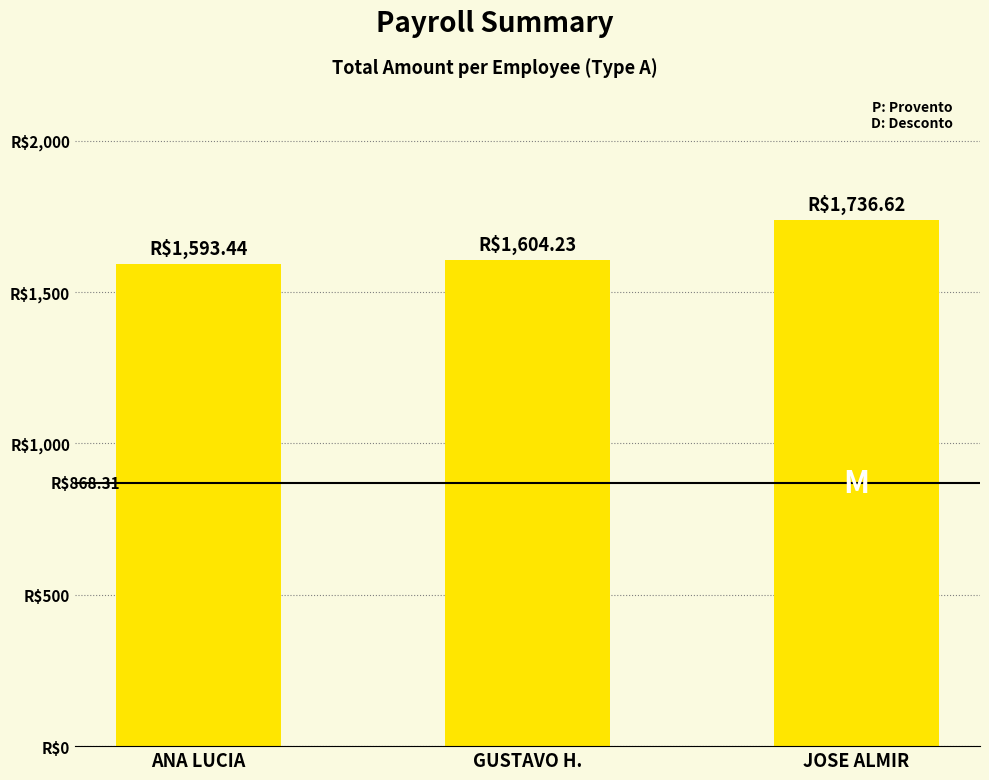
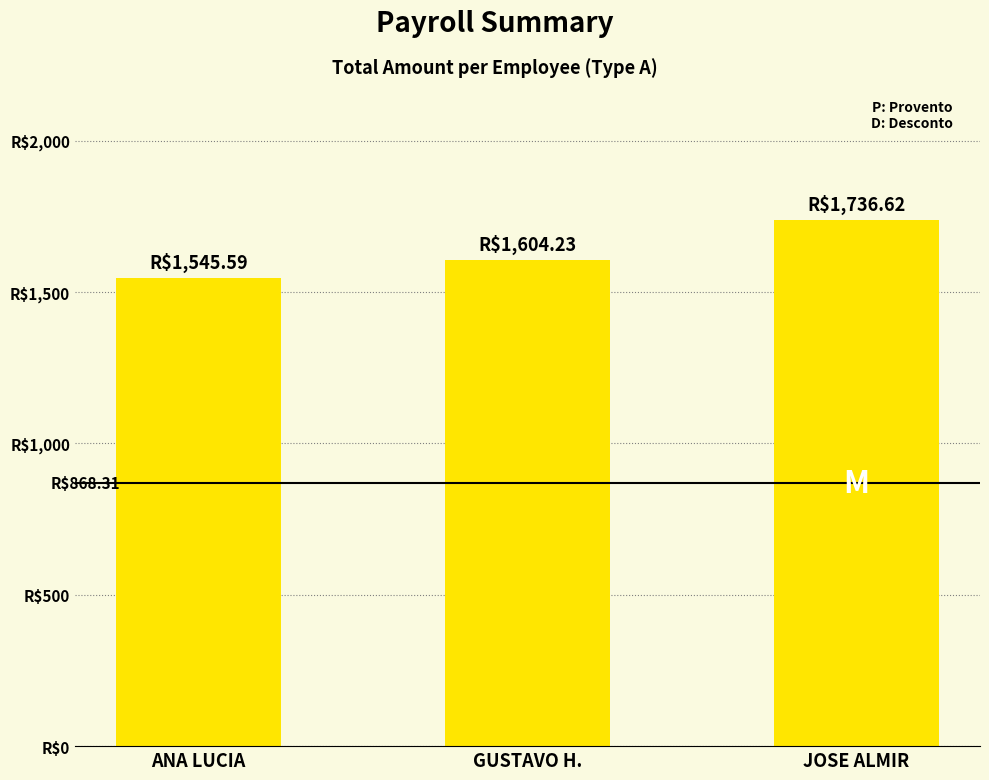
  {
-   "ANA LUCIA": "$1,593.44",
+   "ANA LUCIA": "$1,545.59",
    "GUSTAVO H.": "$1,604.23",
    "JOSE ALMIR": "$1,736.62"
  }
